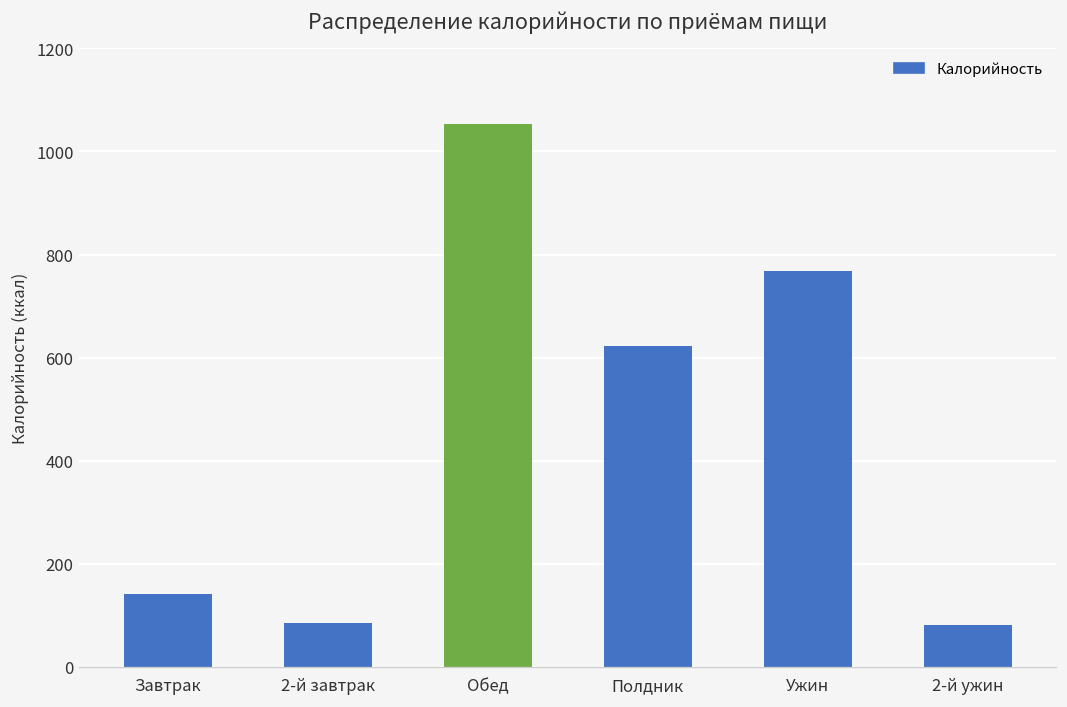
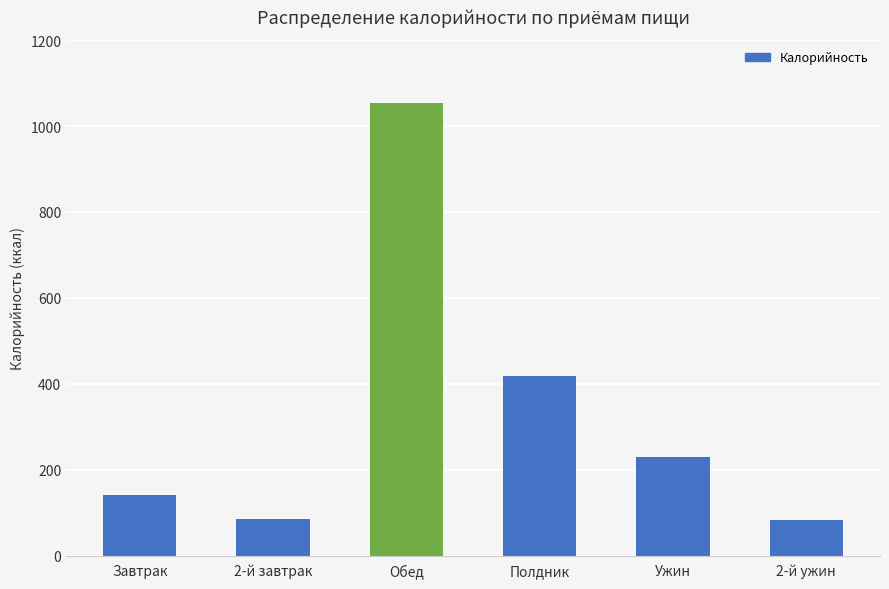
  {
    "Завтрак": 140,
    "2-й завтрак": 90,
    "Обед": 1050,
-   "Полдник": 620,
-   "Ужин": 770,
+   "Полдник": 420,
+   "Ужин": 230,
    "2-й ужин": 80
  }
